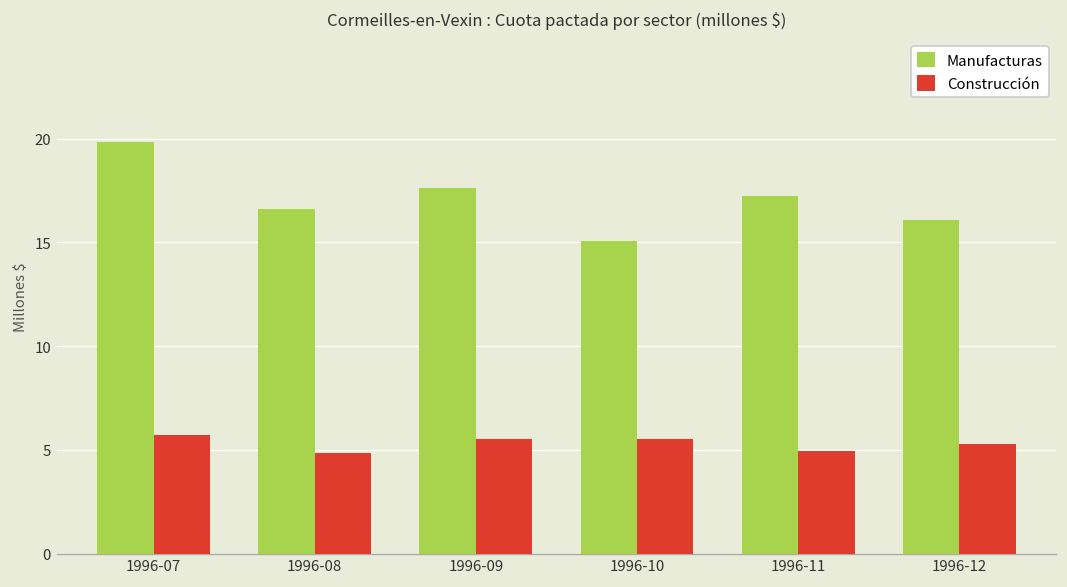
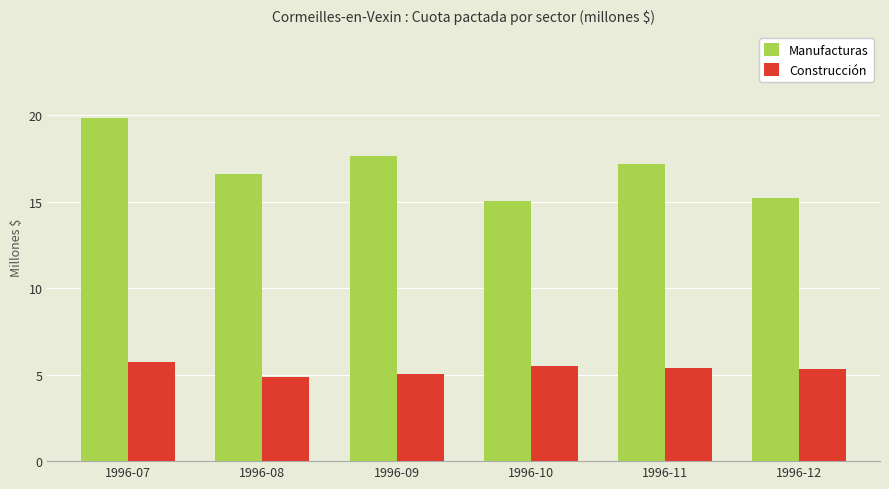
  {
    "Manufacturas": {
      "1996-07": 19.9,
      "1996-08": 16.6,
      "1996-09": 17.6,
      "1996-10": 15.0,
      "1996-11": 17.2,
-     "1996-12": 16.1
+     "1996-12": 15.2
    },
    "Construcción": {
      "1996-07": 5.7,
      "1996-08": 4.8,
-     "1996-09": 5.5,
+     "1996-09": 5.0,
      "1996-10": 5.5,
-     "1996-11": 4.9,
+     "1996-11": 5.4,
      "1996-12": 5.3
    }
  }
